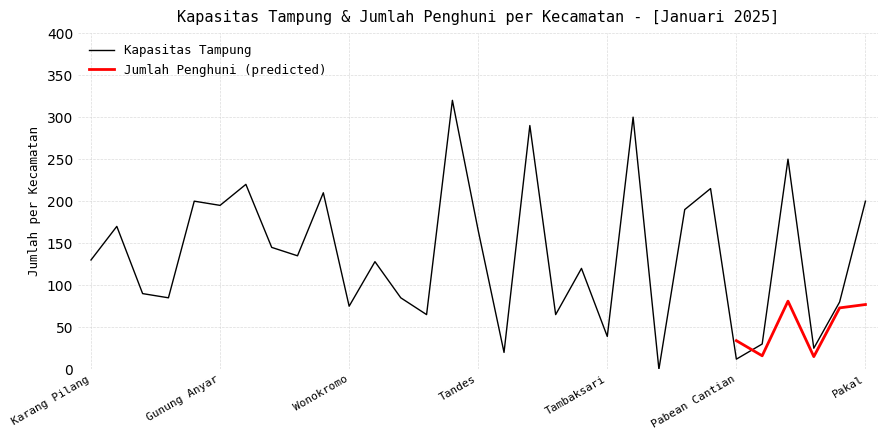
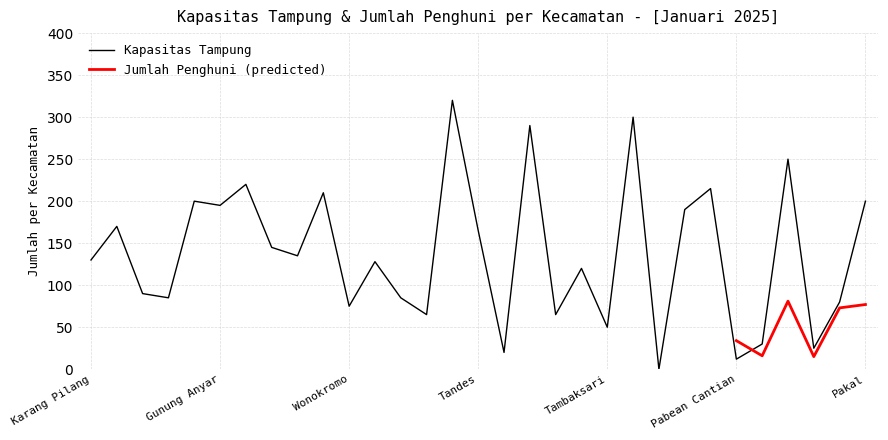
  {
    "Kapasitas Tampung": {
      "Karang Pilang": 130,
      "Gunung Anyar": 200,
      "Wonokromo": 80,
      "Tandes": 170,
-     "Tambaksari": 40,
+     "Tambaksari": 50,
      "Pabean Cantian": 10,
      "Pakal": 200
    },
    "Jumlah Penghuni (predicted)": {
      "Pabean Cantian": 30,
      "Pakal": 80
    }
  }
